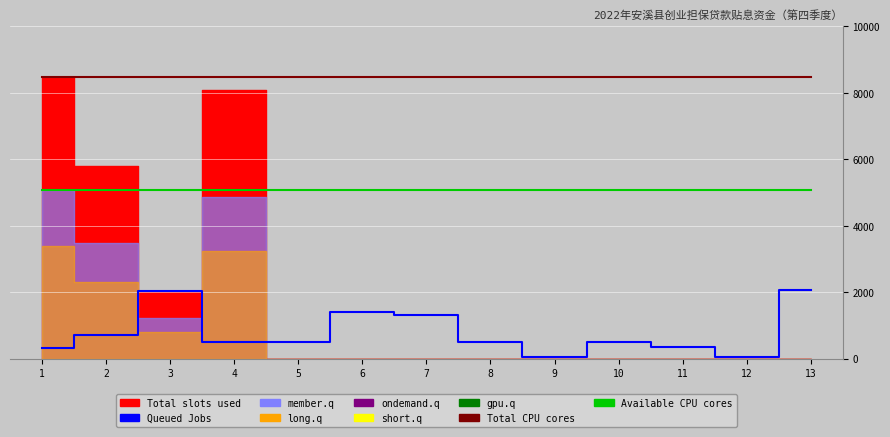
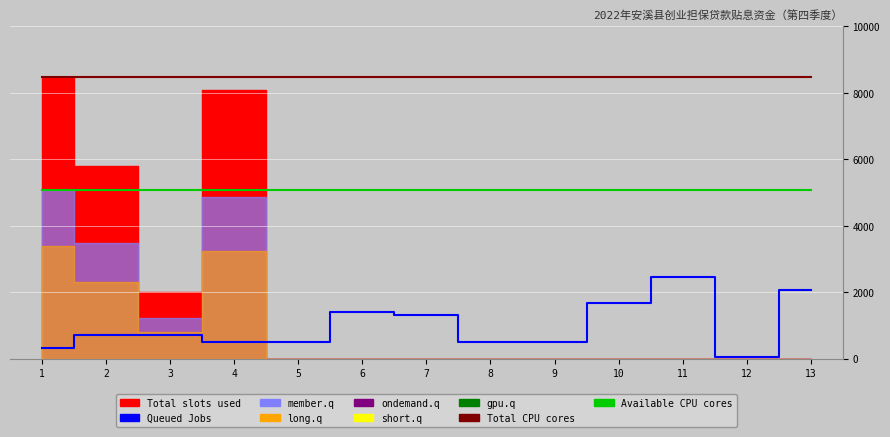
  {
    "Queued Jobs": {
      "1": 300,
      "2": 700,
-     "3": 2000,
+     "3": 700,
      "4": 500,
      "5": 500,
      "6": 1400,
      "7": 1300,
      "8": 500,
-     "9": 100,
-     "10": 500,
-     "11": 300,
+     "9": 500,
+     "10": 1700,
+     "11": 2500,
      "12": 100,
      "13": 2100
    },
    "Total CPU cores": {
      "2": 8500,
      "3": 8500,
      "4": 8500,
      "5": 8500,
      "6": 8500,
      "7": 8500,
      "8": 8500,
      "9": 8500,
      "10": 8500,
      "11": 8500,
      "12": 8500,
      "13": 8500
    },
    "Available CPU cores": {
      "2": 5100,
      "3": 5100,
      "4": 5100,
      "5": 5100,
      "6": 5100,
      "7": 5100,
      "8": 5100,
      "9": 5100,
      "10": 5100,
      "11": 5100,
      "12": 5100,
      "13": 5100
    }
  }
